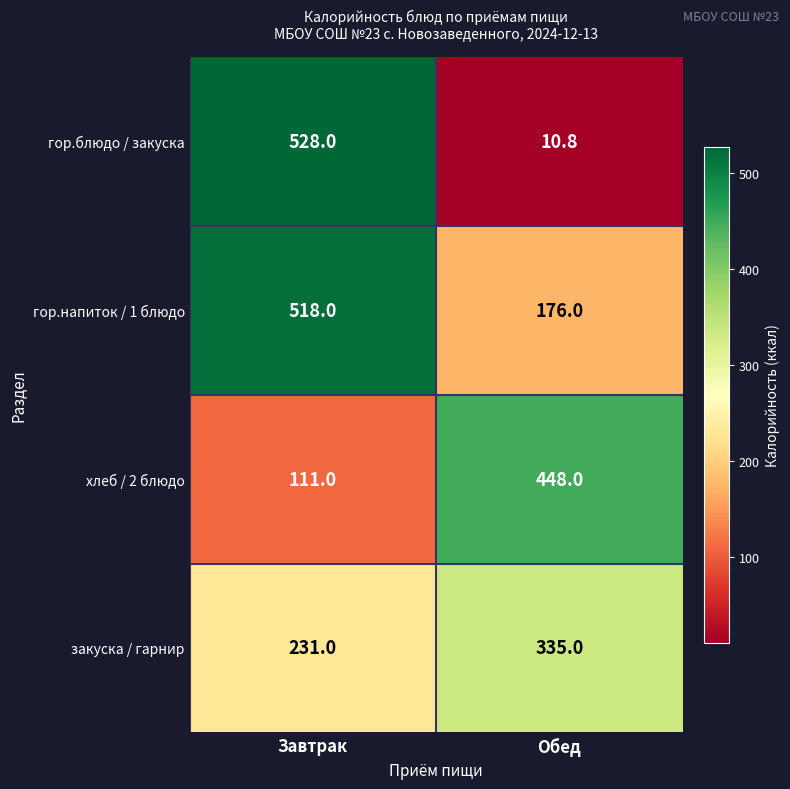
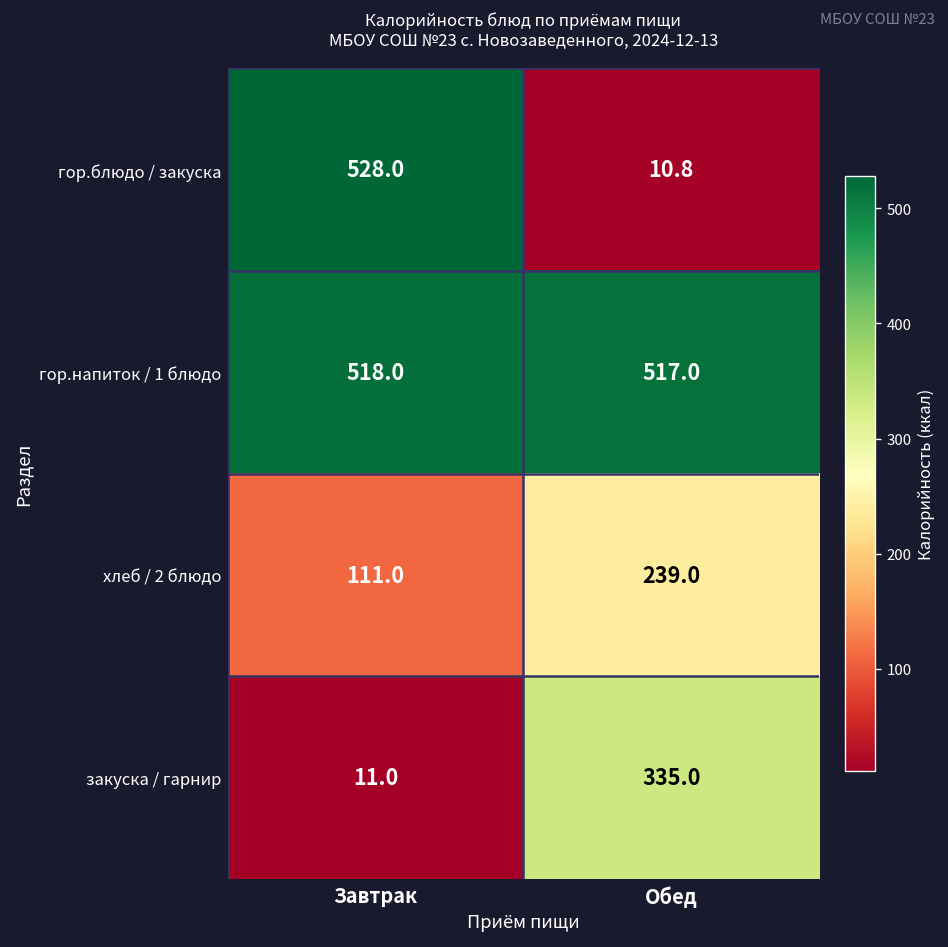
  {
    "гор.блюдо / закуска": {
      "Завтрак": 528.0,
      "Обед": 10.8
    },
    "гор.напиток / 1 блюдо": {
      "Завтрак": 518.0,
-     "Обед": 176.0
+     "Обед": 517.0
    },
    "хлеб / 2 блюдо": {
      "Завтрак": 111.0,
-     "Обед": 448.0
+     "Обед": 239.0
    },
    "закуска / гарнир": {
-     "Завтрак": 231.0,
+     "Завтрак": 11.0,
      "Обед": 335.0
    }
  }
